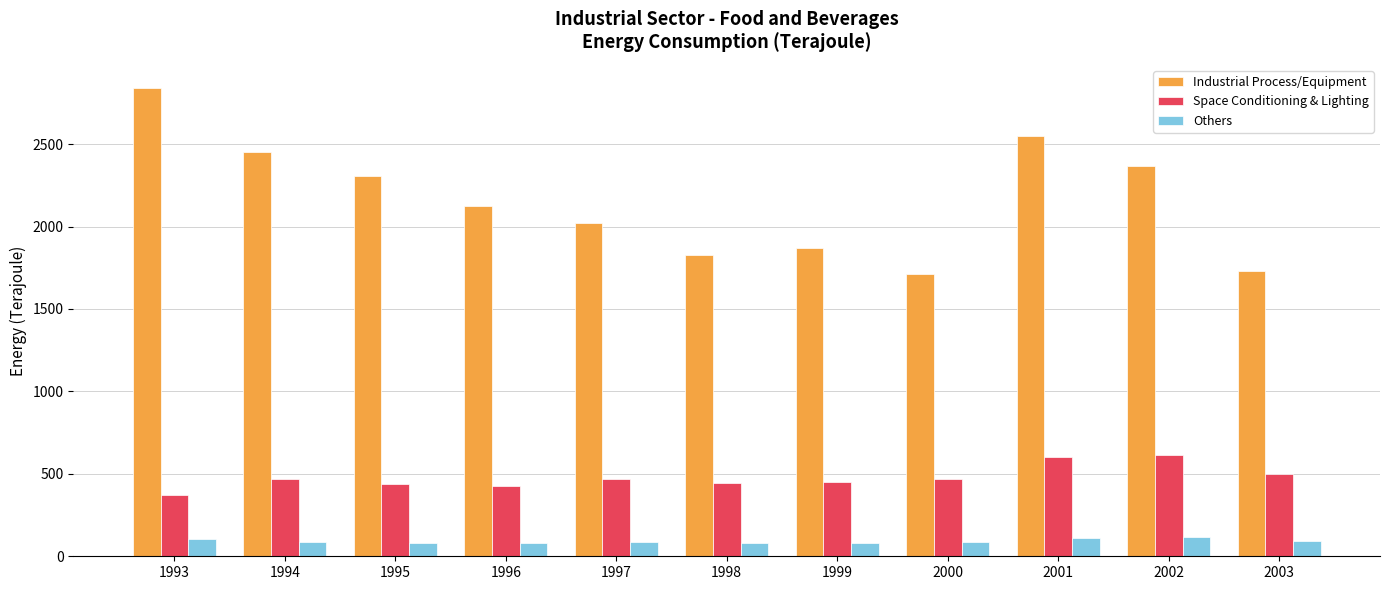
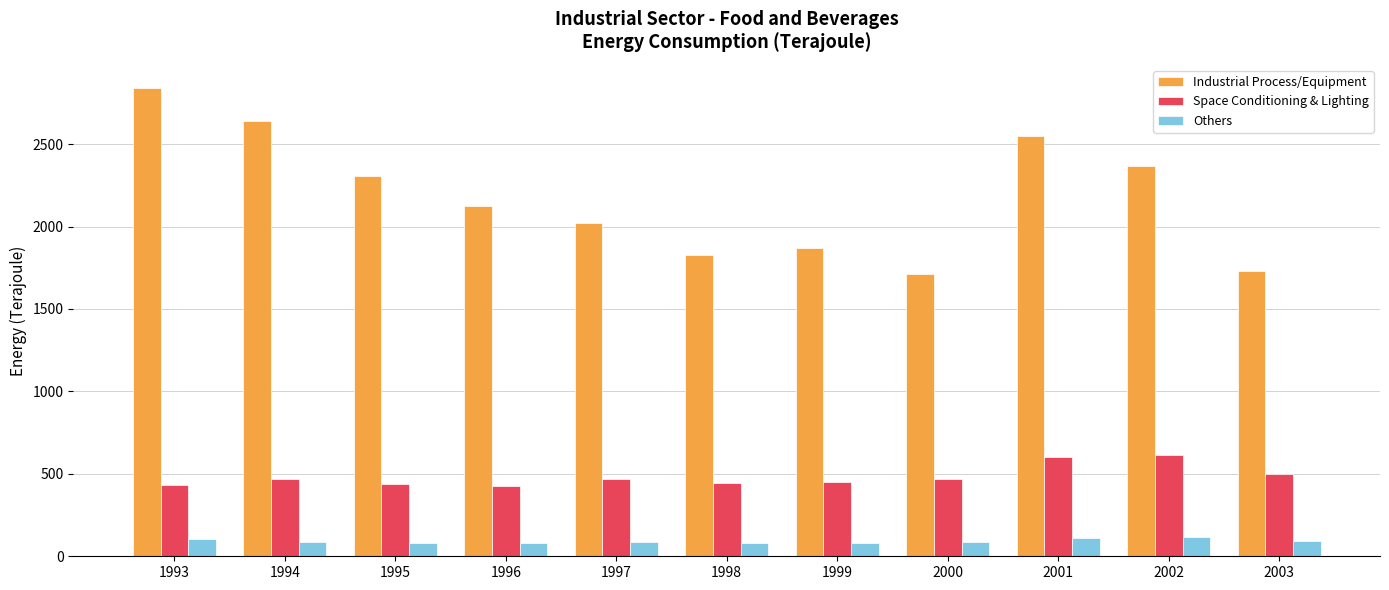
  {
    "Industrial Process/Equipment": {
      "1993": 2840,
-     "1994": 2450,
+     "1994": 2640,
      "1995": 2310,
      "1996": 2120,
      "1997": 2020,
      "1998": 1830,
      "1999": 1870,
      "2000": 1710,
      "2001": 2550,
      "2002": 2370,
      "2003": 1730
    },
    "Space Conditioning & Lighting": {
-     "1993": 370,
+     "1993": 430,
      "1994": 470,
      "1995": 440,
      "1996": 430,
      "1997": 470,
      "1998": 450,
      "1999": 450,
      "2000": 470,
      "2001": 600,
      "2002": 610,
      "2003": 500
    },
    "Others": {
      "1993": 100,
      "1994": 90,
      "1995": 80,
      "1996": 80,
      "1997": 90,
      "1998": 80,
      "1999": 80,
      "2000": 90,
      "2001": 110,
      "2002": 110,
      "2003": 90
    }
  }
